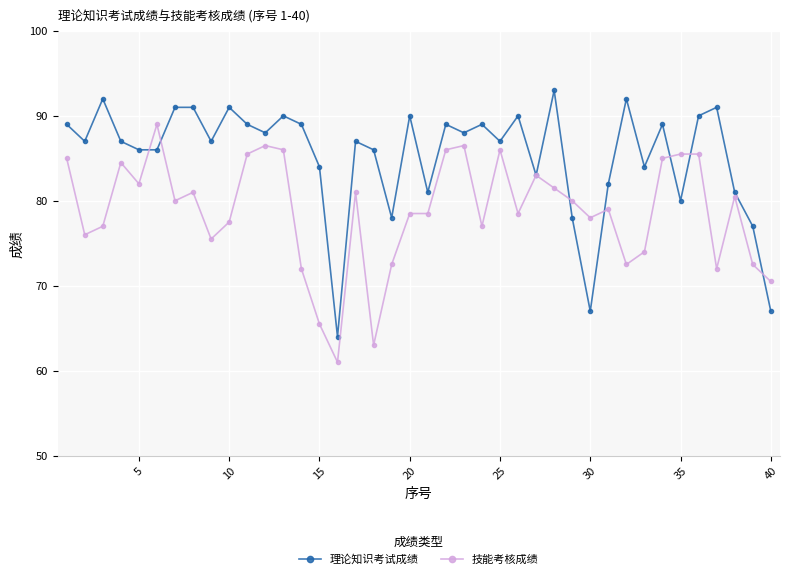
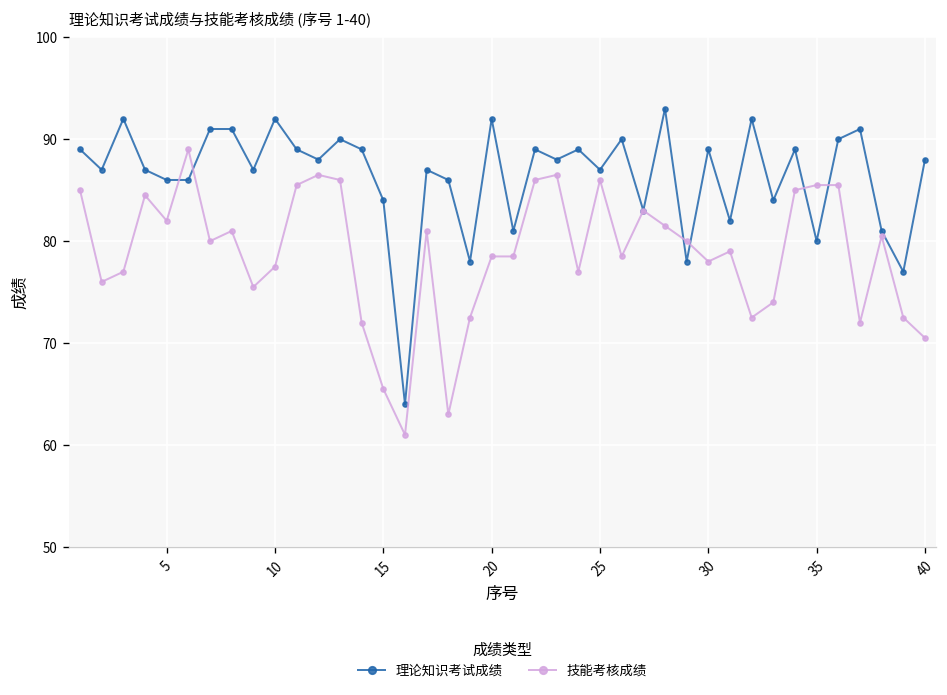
  {
    "理论知识考试成绩": {
      "5": 86,
-     "10": 91,
+     "10": 92,
      "15": 84,
-     "20": 90,
+     "20": 92,
      "25": 87,
-     "30": 67,
+     "30": 89,
      "35": 80,
-     "40": 67
+     "40": 88
    },
    "技能考核成绩": {
      "5": 82,
      "10": 78,
      "15": 66,
      "20": 79,
      "25": 86,
      "30": 78,
      "35": 86,
      "40": 71
    }
  }
